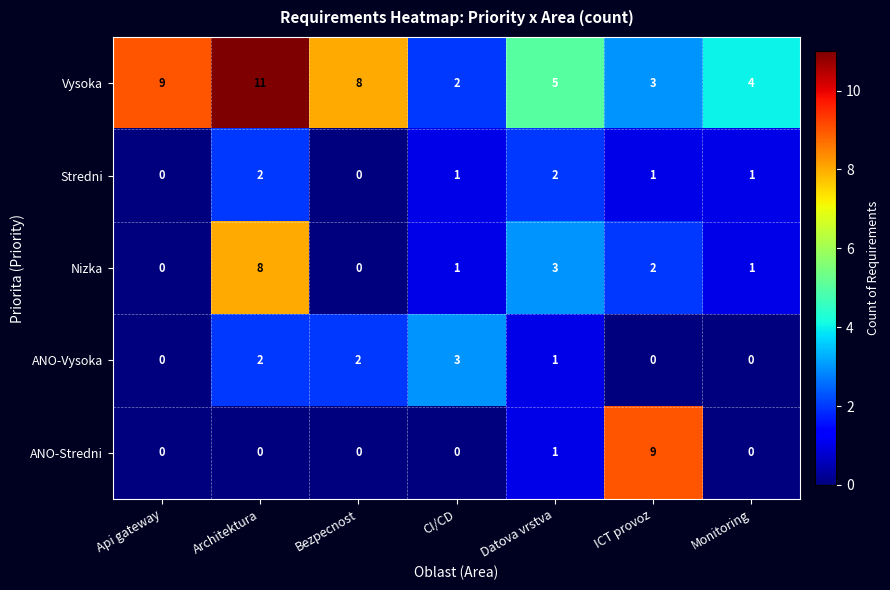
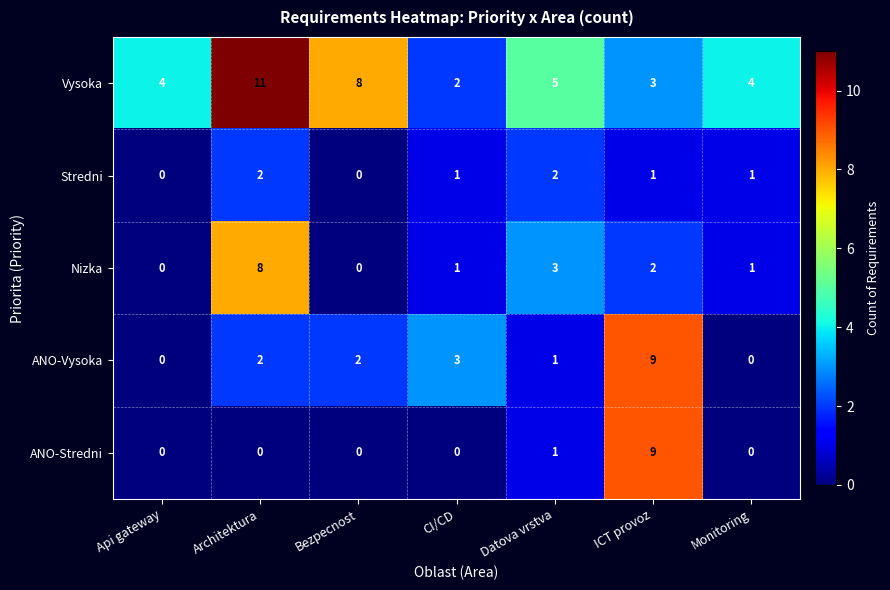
  {
    "Vysoka": {
-     "Api gateway": 9,
+     "Api gateway": 4,
      "Architektura": 11,
      "Bezpecnost": 8,
      "CI/CD": 2,
      "Datova vrstva": 5,
      "ICT provoz": 3,
      "Monitoring": 4
    },
    "Stredni": {
      "Api gateway": 0,
      "Architektura": 2,
      "Bezpecnost": 0,
      "CI/CD": 1,
      "Datova vrstva": 2,
      "ICT provoz": 1,
      "Monitoring": 1
    },
    "Nizka": {
      "Api gateway": 0,
      "Architektura": 8,
      "Bezpecnost": 0,
      "CI/CD": 1,
      "Datova vrstva": 3,
      "ICT provoz": 2,
      "Monitoring": 1
    },
    "ANO-Vysoka": {
      "Api gateway": 0,
      "Architektura": 2,
      "Bezpecnost": 2,
      "CI/CD": 3,
      "Datova vrstva": 1,
-     "ICT provoz": 0,
+     "ICT provoz": 9,
      "Monitoring": 0
    },
    "ANO-Stredni": {
      "Api gateway": 0,
      "Architektura": 0,
      "Bezpecnost": 0,
      "CI/CD": 0,
      "Datova vrstva": 1,
      "ICT provoz": 9,
      "Monitoring": 0
    }
  }
